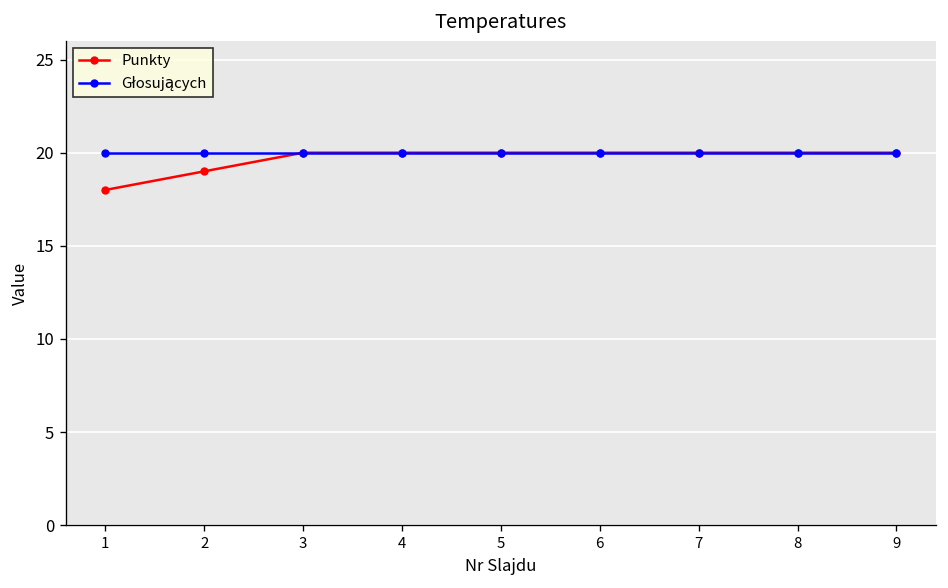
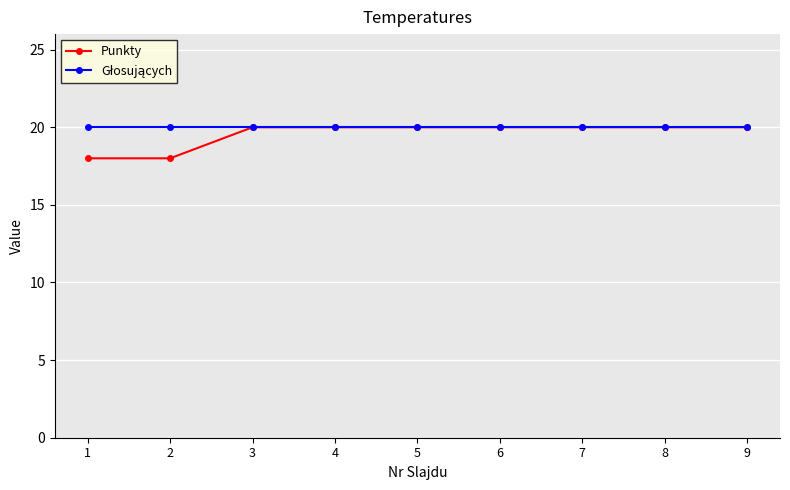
  {
    "Punkty": {
      "1": 18,
-     "2": 19
+     "2": 18
    },
    "Głosujących": {
      "1": 20,
      "2": 20
    }
  }
